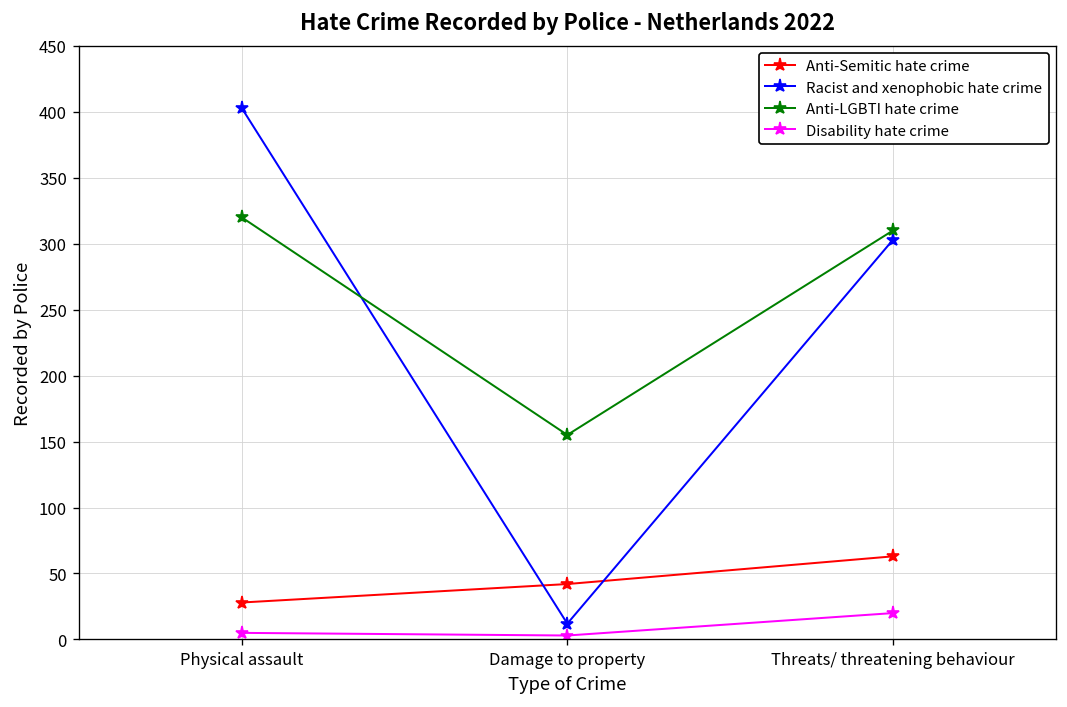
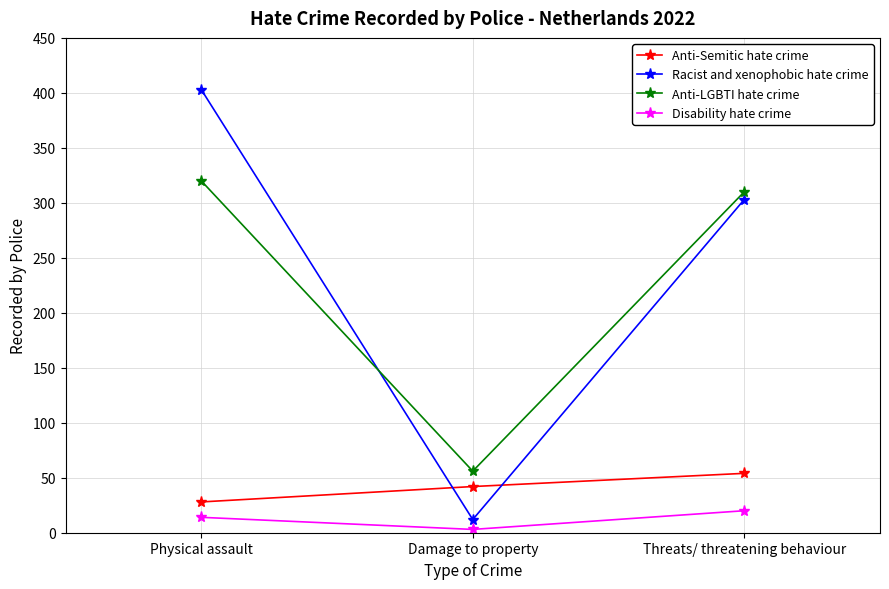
  {
    "Anti-Semitic hate crime": {
      "Physical assault": 28,
      "Damage to property": 42,
-     "Threats/ threatening behaviour": 63
+     "Threats/ threatening behaviour": 54
    },
    "Racist and xenophobic hate crime": {
      "Physical assault": 403,
      "Damage to property": 12,
      "Threats/ threatening behaviour": 303
    },
    "Anti-LGBTI hate crime": {
      "Physical assault": 320,
-     "Damage to property": 155,
+     "Damage to property": 56,
      "Threats/ threatening behaviour": 310
    },
    "Disability hate crime": {
-     "Physical assault": 5,
+     "Physical assault": 14,
      "Damage to property": 3,
      "Threats/ threatening behaviour": 20
    }
  }
